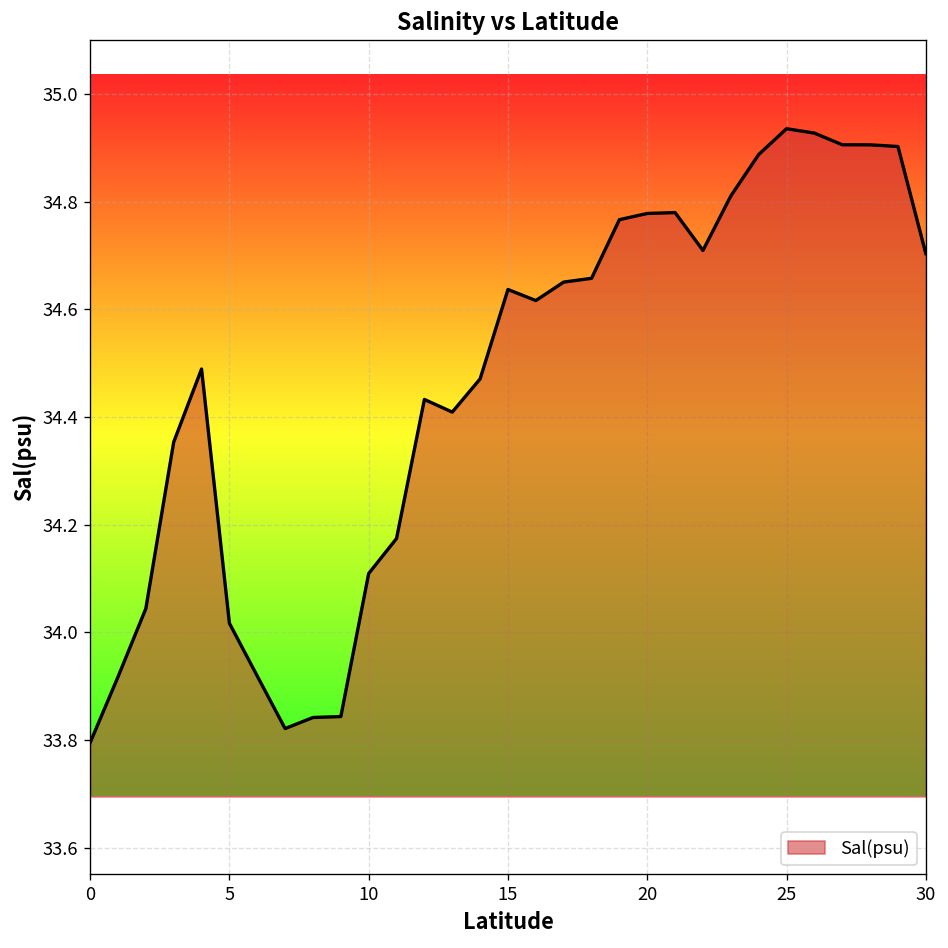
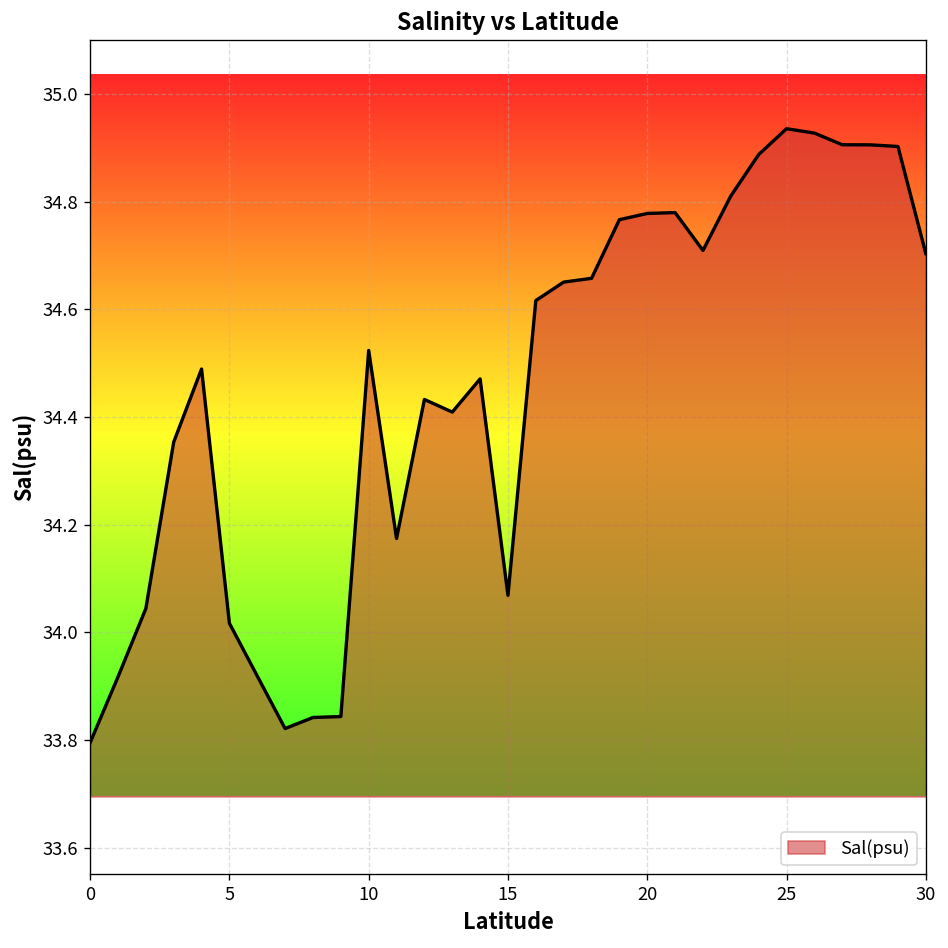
  {
    "0": 33.79,
    "5": 34.02,
-   "10": 34.11,
-   "15": 34.64,
+   "10": 34.52,
+   "15": 34.07,
    "20": 34.78,
    "25": 34.94,
    "30": 34.70
  }
